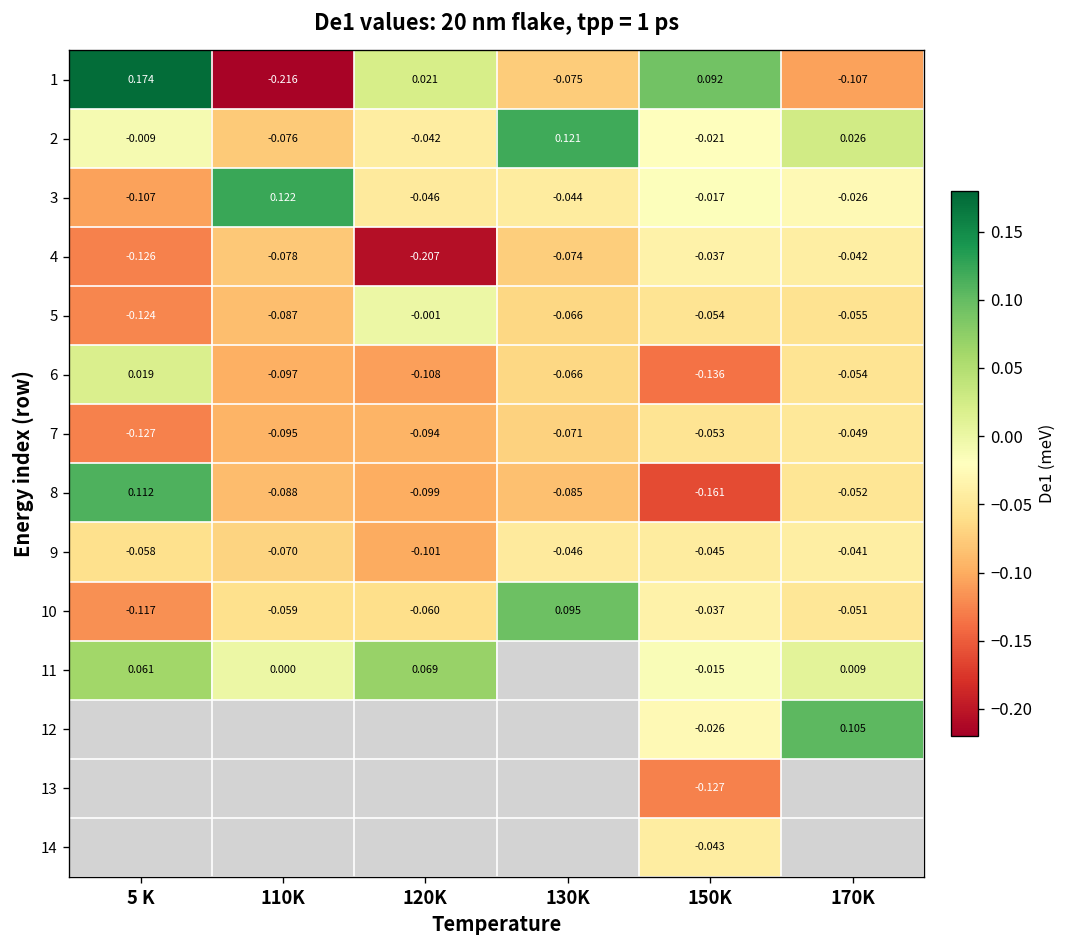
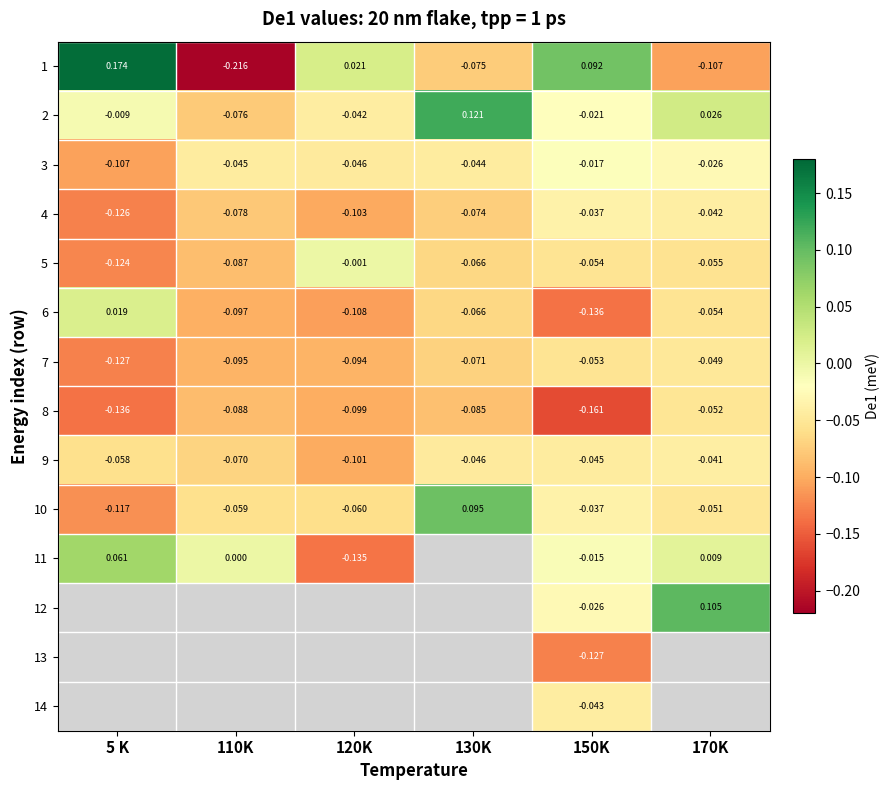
  {
    "1": {
      "5 K": 0.174,
      "110K": -0.216,
      "120K": 0.021,
      "130K": -0.075,
      "150K": 0.092,
      "170K": -0.107
    },
    "2": {
      "5 K": -0.009,
      "110K": -0.076,
      "120K": -0.042,
      "130K": 0.121,
      "150K": -0.021,
      "170K": 0.026
    },
    "3": {
      "5 K": -0.107,
-     "110K": 0.122,
+     "110K": -0.045,
      "120K": -0.046,
      "130K": -0.044,
      "150K": -0.017,
      "170K": -0.026
    },
    "4": {
      "5 K": -0.126,
      "110K": -0.078,
-     "120K": -0.207,
+     "120K": -0.103,
      "130K": -0.074,
      "150K": -0.037,
      "170K": -0.042
    },
    "5": {
      "5 K": -0.124,
      "110K": -0.087,
      "120K": -0.001,
      "130K": -0.066,
      "150K": -0.054,
      "170K": -0.055
    },
    "6": {
      "5 K": 0.019,
      "110K": -0.097,
      "120K": -0.108,
      "130K": -0.066,
      "150K": -0.136,
      "170K": -0.054
    },
    "7": {
      "5 K": -0.127,
      "110K": -0.095,
      "120K": -0.094,
      "130K": -0.071,
      "150K": -0.053,
      "170K": -0.049
    },
    "8": {
-     "5 K": 0.112,
+     "5 K": -0.136,
      "110K": -0.088,
      "120K": -0.099,
      "130K": -0.085,
      "150K": -0.161,
      "170K": -0.052
    },
    "9": {
      "5 K": -0.058,
      "110K": -0.070,
      "120K": -0.101,
      "130K": -0.046,
      "150K": -0.045,
      "170K": -0.041
    },
    "10": {
      "5 K": -0.117,
      "110K": -0.059,
      "120K": -0.060,
      "130K": 0.095,
      "150K": -0.037,
      "170K": -0.051
    },
    "11": {
      "5 K": 0.061,
      "110K": 0.000,
-     "120K": 0.069,
+     "120K": -0.135,
      "150K": -0.015,
      "170K": 0.009
    },
    "12": {
      "150K": -0.026,
      "170K": 0.105
    },
    "13": {
      "150K": -0.127
    },
    "14": {
      "150K": -0.043
    }
  }
